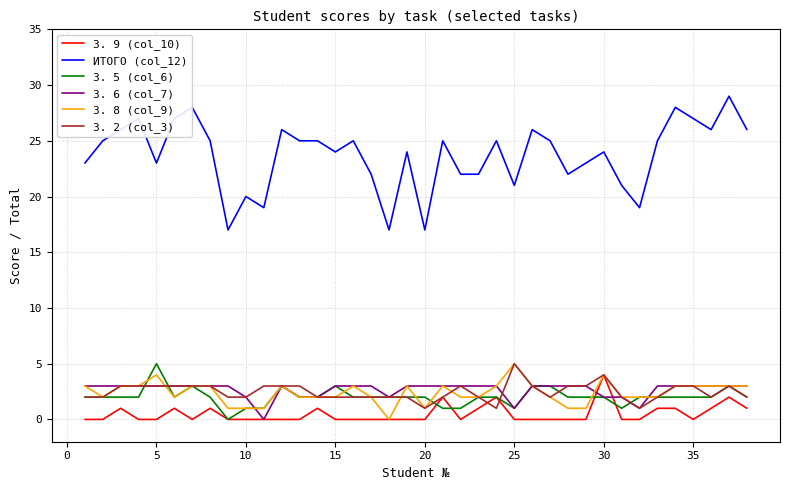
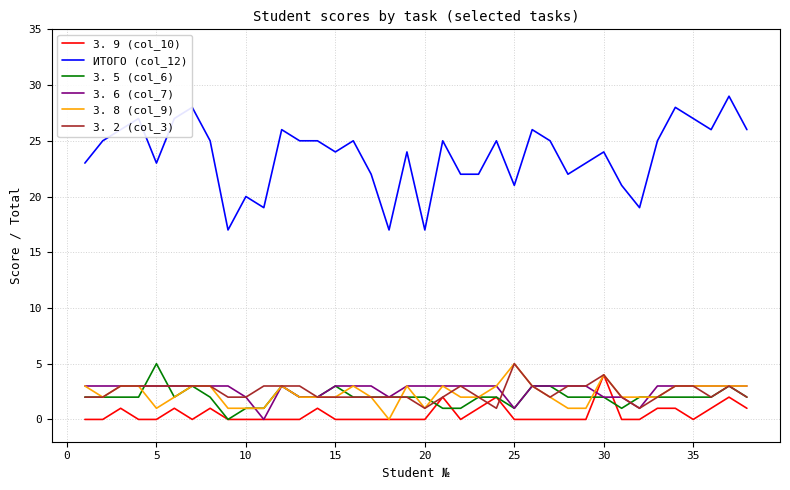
  {
    "З. 9 (col_10)": {
      "5": 0,
      "10": 0,
      "15": 0,
      "20": 0,
      "25": 0,
      "35": 0
    },
    "ИТОГО (col_12)": {
      "5": 23,
      "10": 20,
      "15": 24,
      "20": 17,
      "25": 21,
      "30": 24,
      "35": 27
    },
    "З. 5 (col_6)": {
      "5": 5,
      "20": 2,
      "35": 2
    },
    "З. 6 (col_7)": {
      "20": 3
    },
    "З. 8 (col_9)": {
-     "5": 4
+     "5": 1
    }
  }
